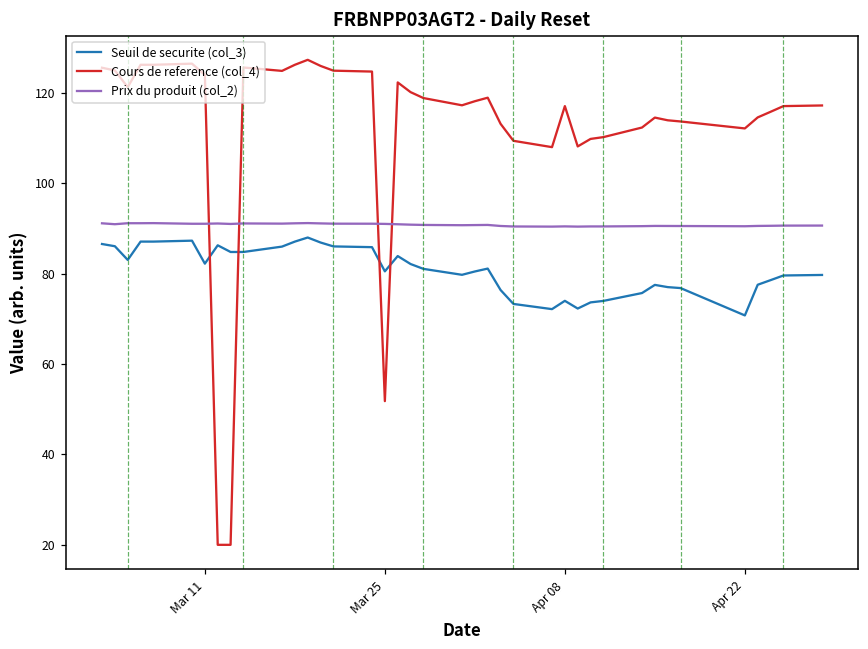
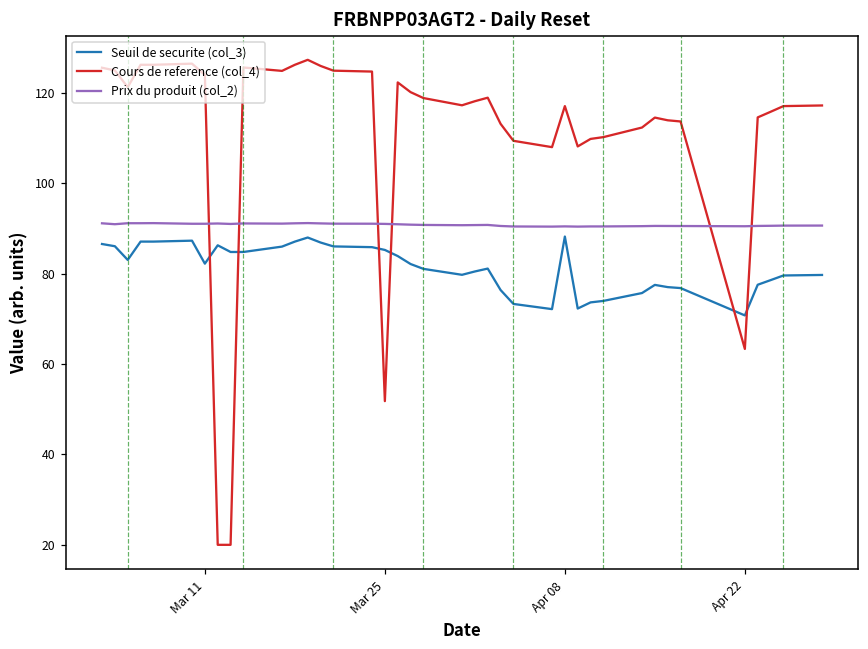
  {
    "Seuil de securite (col_3)": {
      "Mar 11": 82,
-     "Mar 25": 81,
-     "Apr 08": 74,
+     "Mar 25": 85,
+     "Apr 08": 88,
      "Apr 22": 71
    },
    "Cours de reference (col_4)": {
      "Mar 25": 52,
      "Apr 08": 117,
-     "Apr 22": 112
+     "Apr 22": 63
    },
    "Prix du produit (col_2)": {
      "Mar 11": 91,
      "Mar 25": 91,
      "Apr 08": 90,
      "Apr 22": 90
    }
  }
